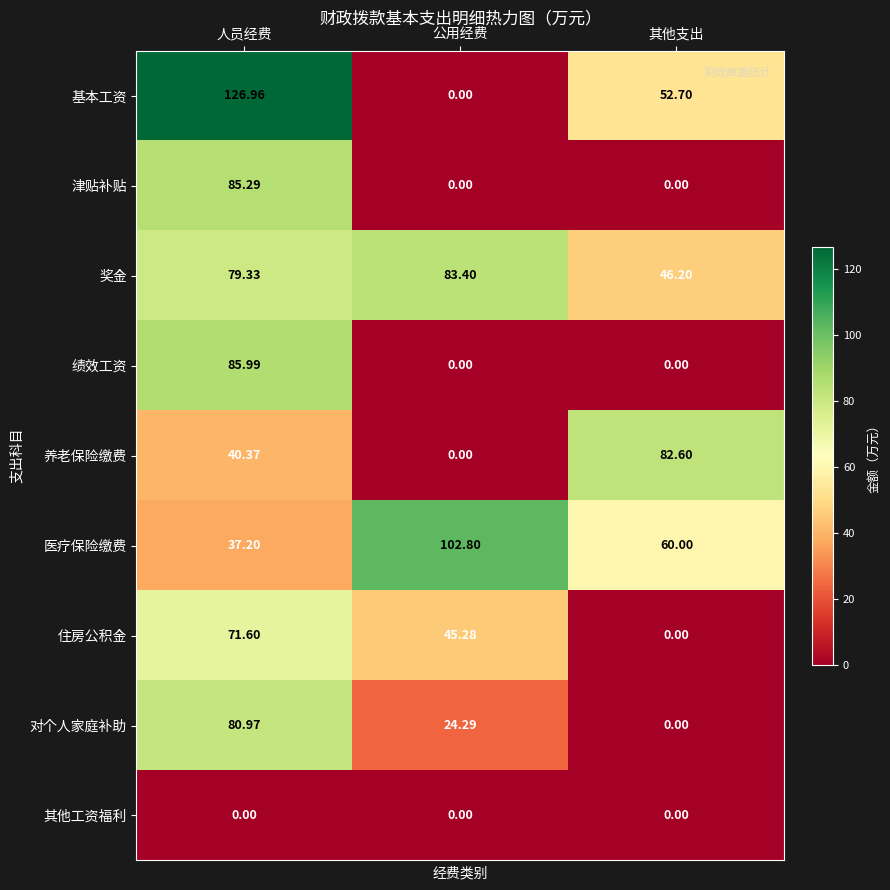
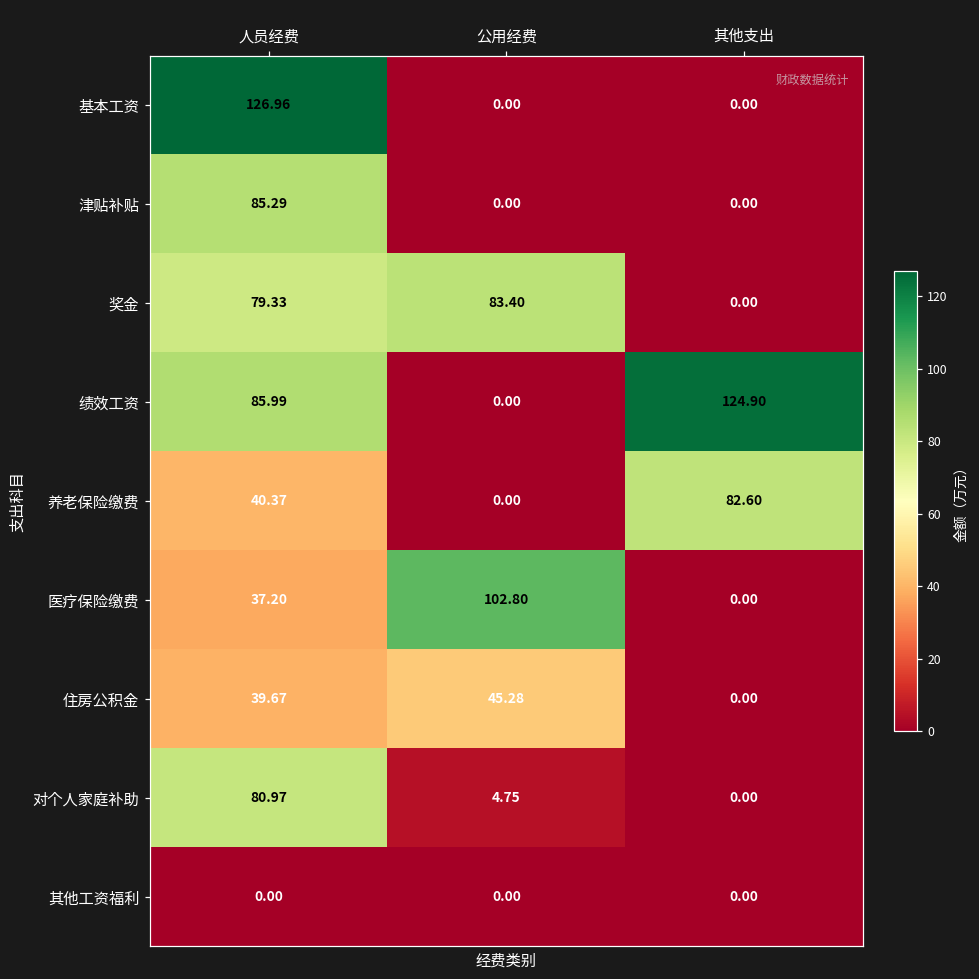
  {
    "基本工资": {
      "人员经费": 126.96,
      "公用经费": 0.00,
-     "其他支出": 52.70
+     "其他支出": 0.00
    },
    "津贴补贴": {
      "人员经费": 85.29,
      "公用经费": 0.00,
      "其他支出": 0.00
    },
    "奖金": {
      "人员经费": 79.33,
      "公用经费": 83.40,
-     "其他支出": 46.20
+     "其他支出": 0.00
    },
    "绩效工资": {
      "人员经费": 85.99,
      "公用经费": 0.00,
-     "其他支出": 0.00
+     "其他支出": 124.90
    },
    "养老保险缴费": {
      "人员经费": 40.37,
      "公用经费": 0.00,
      "其他支出": 82.60
    },
    "医疗保险缴费": {
      "人员经费": 37.20,
      "公用经费": 102.80,
-     "其他支出": 60.00
+     "其他支出": 0.00
    },
    "住房公积金": {
-     "人员经费": 71.60,
+     "人员经费": 39.67,
      "公用经费": 45.28,
      "其他支出": 0.00
    },
    "对个人家庭补助": {
      "人员经费": 80.97,
-     "公用经费": 24.29,
+     "公用经费": 4.75,
      "其他支出": 0.00
    },
    "其他工资福利": {
      "人员经费": 0.00,
      "公用经费": 0.00,
      "其他支出": 0.00
    }
  }
